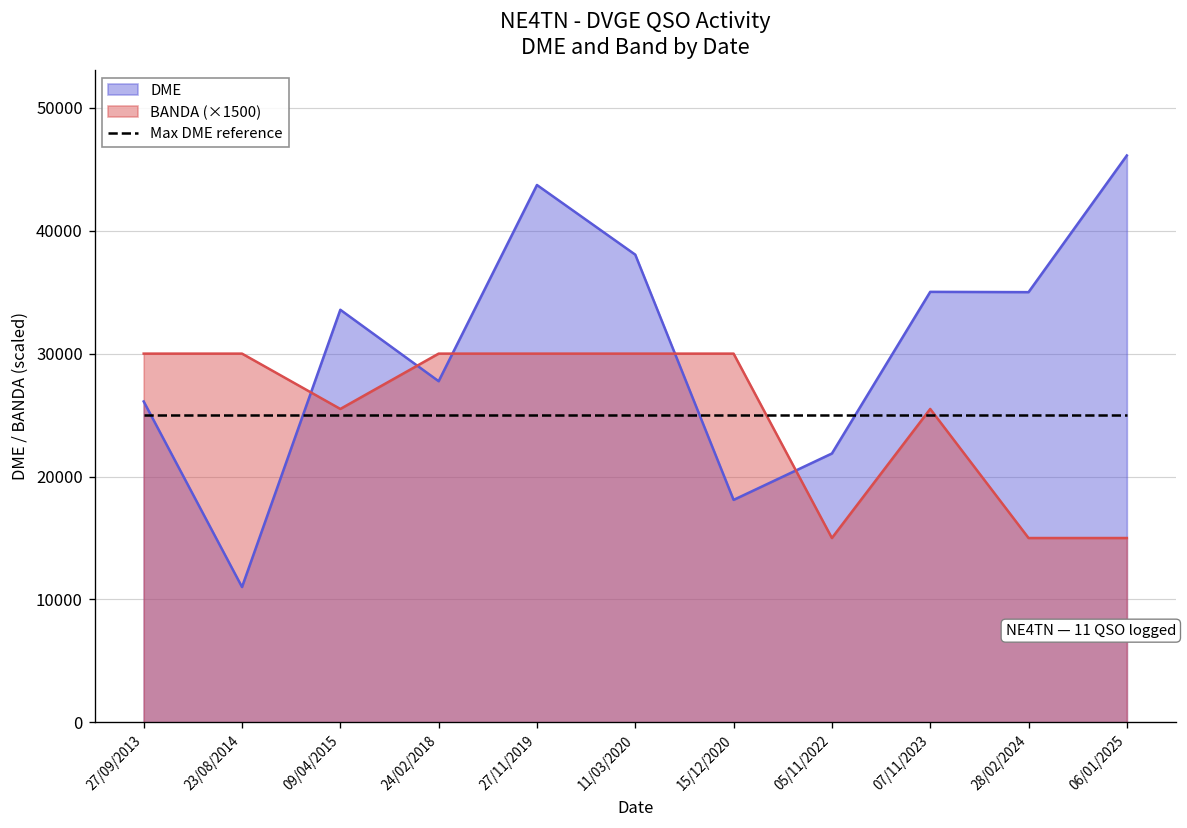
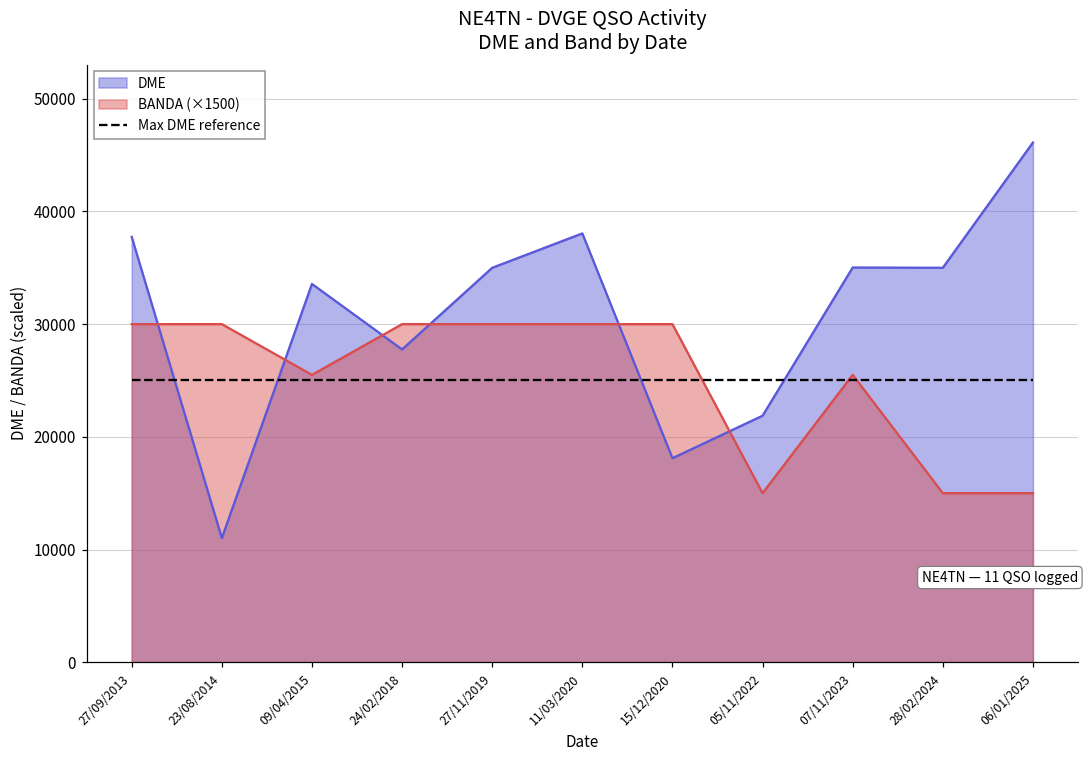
  {
    "DME": {
-     "27/09/2013": 26100,
+     "27/09/2013": 37700,
      "23/08/2014": 11000,
      "09/04/2015": 33600,
      "24/02/2018": 27800,
-     "27/11/2019": 43700,
+     "27/11/2019": 35000,
      "11/03/2020": 38100,
      "15/12/2020": 18100,
      "05/11/2022": 21900,
      "07/11/2023": 35000,
      "28/02/2024": 35000,
      "06/01/2025": 46100
    },
    "BANDA (×1500)": {
      "27/09/2013": 30000,
      "23/08/2014": 30000,
      "09/04/2015": 25500,
      "24/02/2018": 30000,
      "27/11/2019": 30000,
      "11/03/2020": 30000,
      "15/12/2020": 30000,
      "05/11/2022": 15000,
      "07/11/2023": 25500,
      "28/02/2024": 15000,
      "06/01/2025": 15000
    },
    "Max DME reference": {
      "27/09/2013": 25000,
      "23/08/2014": 25000,
      "09/04/2015": 25000,
      "24/02/2018": 25000,
      "27/11/2019": 25000,
      "11/03/2020": 25000,
      "15/12/2020": 25000,
      "05/11/2022": 25000,
      "07/11/2023": 25000,
      "28/02/2024": 25000,
      "06/01/2025": 25000
    }
  }
